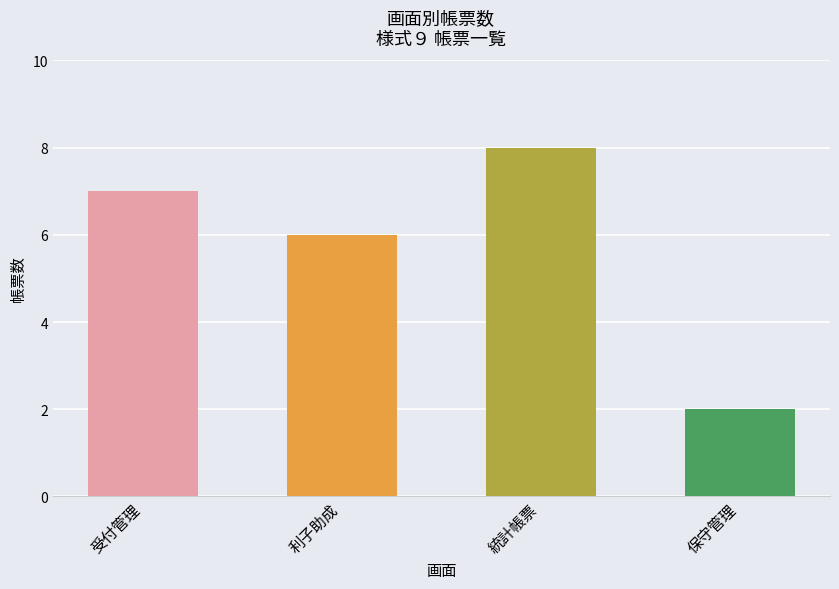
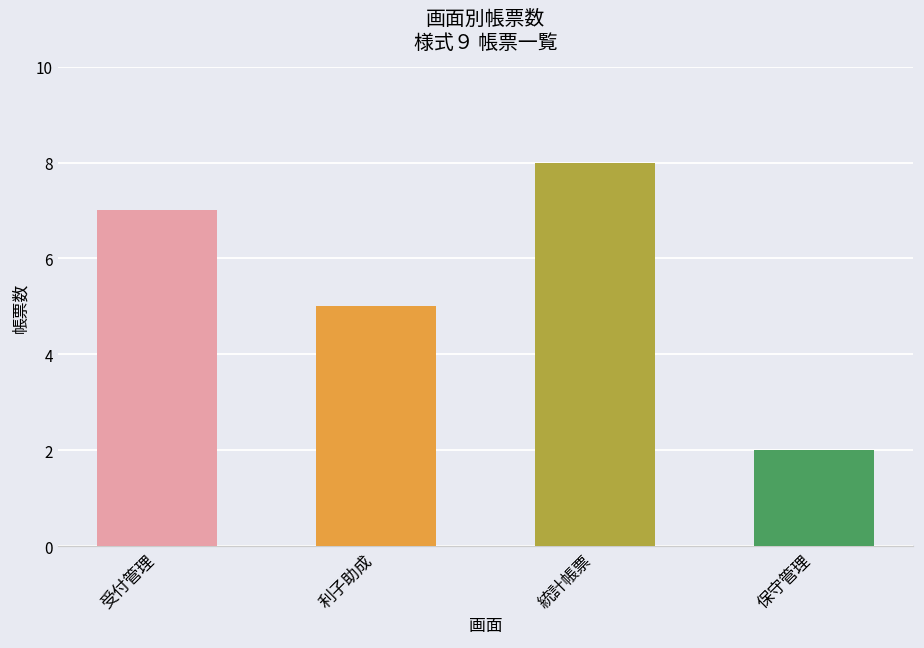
  {
    "受付管理": 7,
-   "利子助成": 6,
+   "利子助成": 5,
    "統計帳票": 8,
    "保守管理": 2
  }
